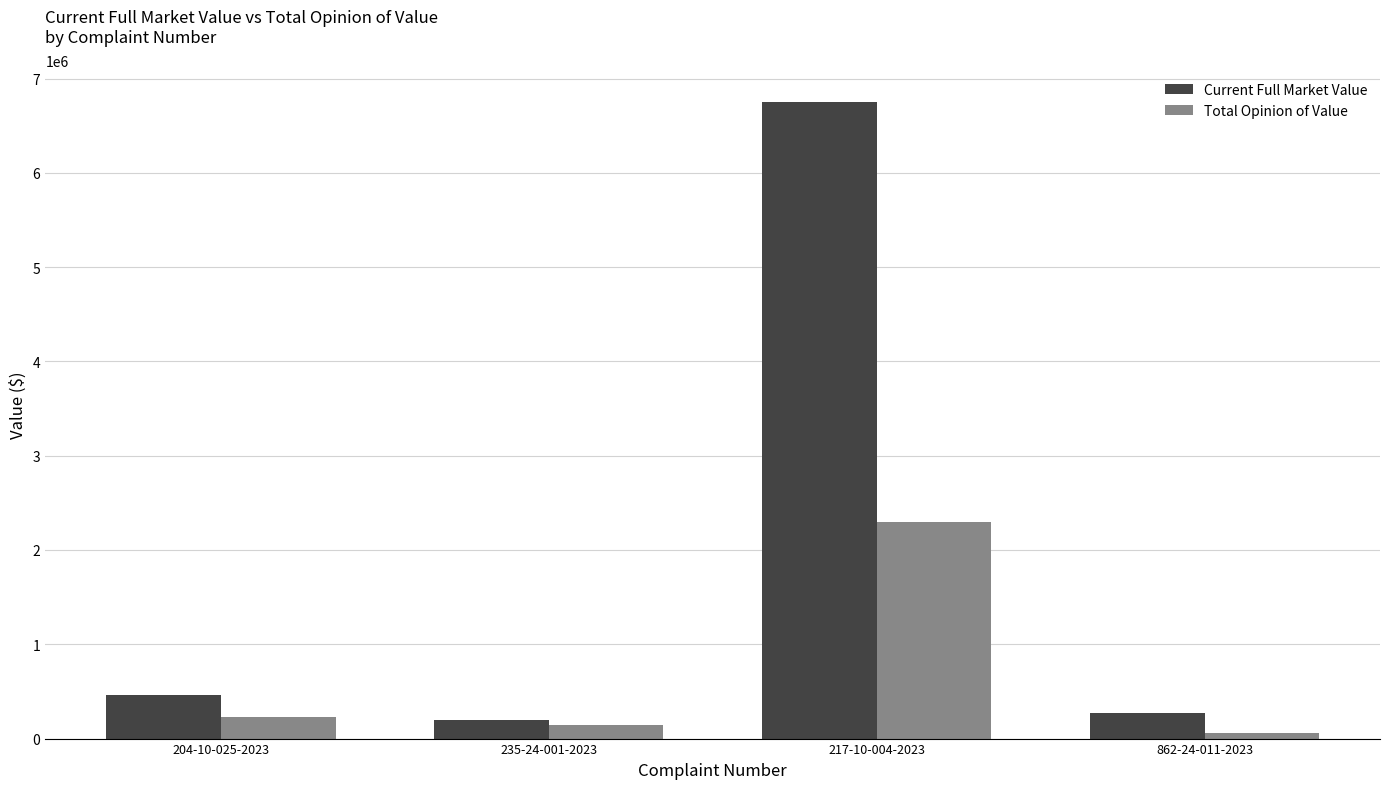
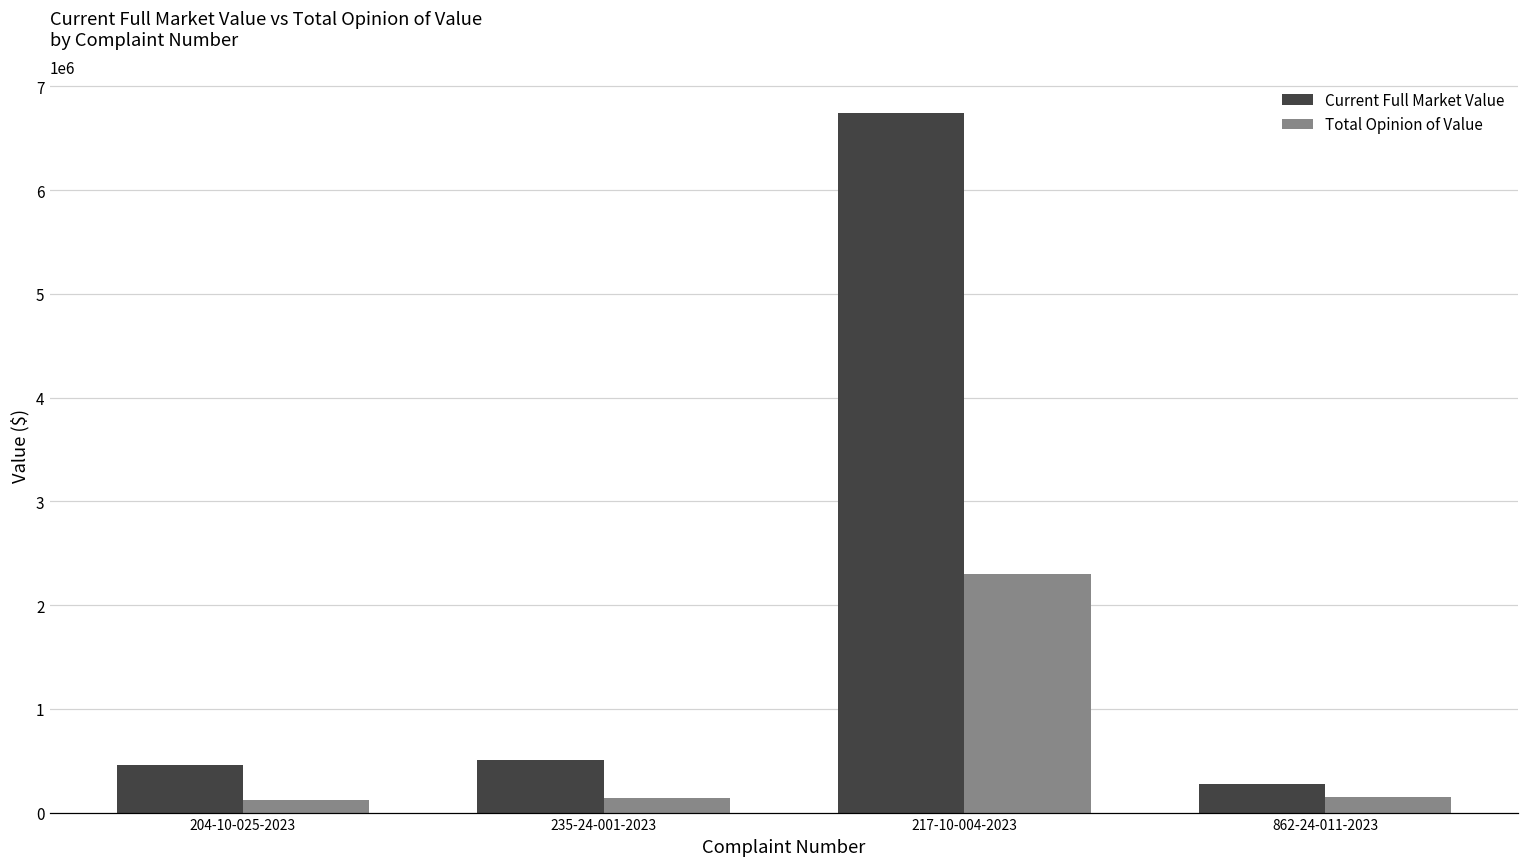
  {
    "Current Full Market Value": {
      "204-10-025-2023": 500000,
-     "235-24-001-2023": 200000,
+     "235-24-001-2023": 500000,
      "217-10-004-2023": 6700000,
      "862-24-011-2023": 300000
    },
    "Total Opinion of Value": {
-     "204-10-025-2023": 200000,
+     "204-10-025-2023": 100000,
      "235-24-001-2023": 100000,
      "217-10-004-2023": 2300000,
-     "862-24-011-2023": 100000
+     "862-24-011-2023": 200000
    }
  }
